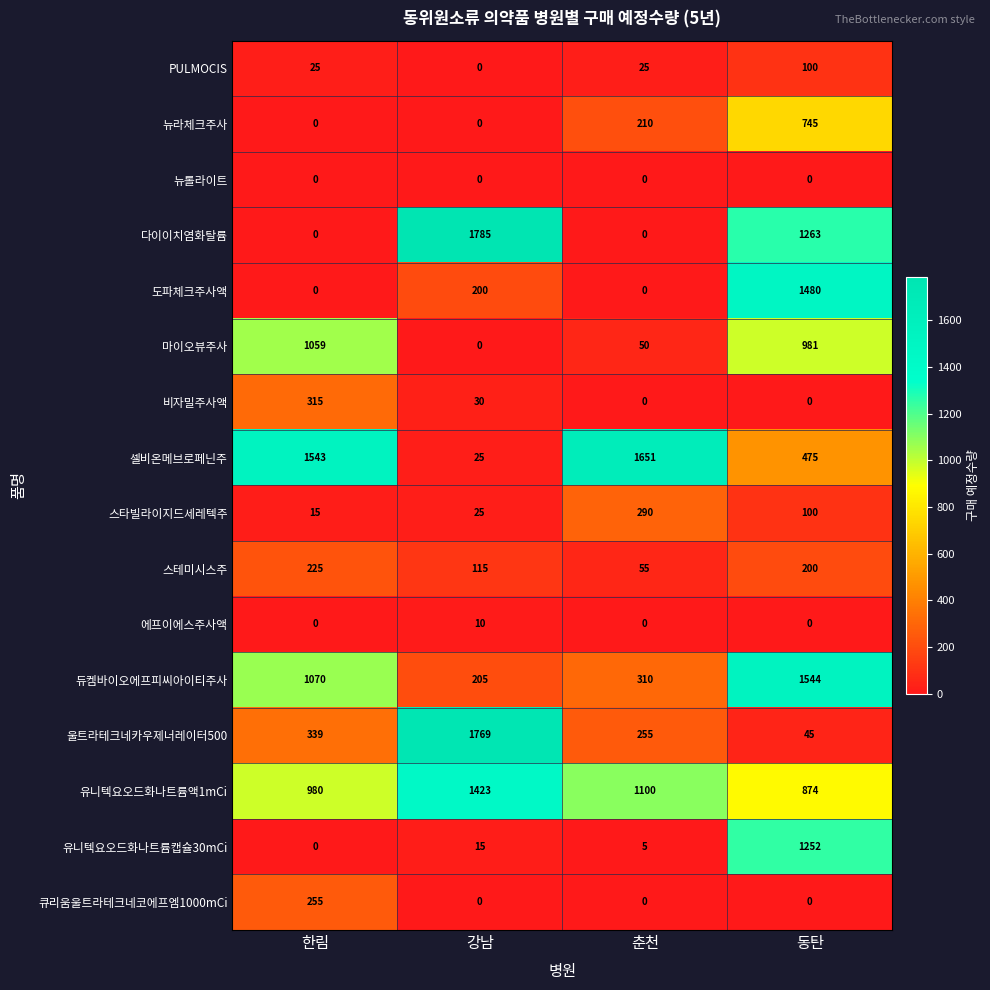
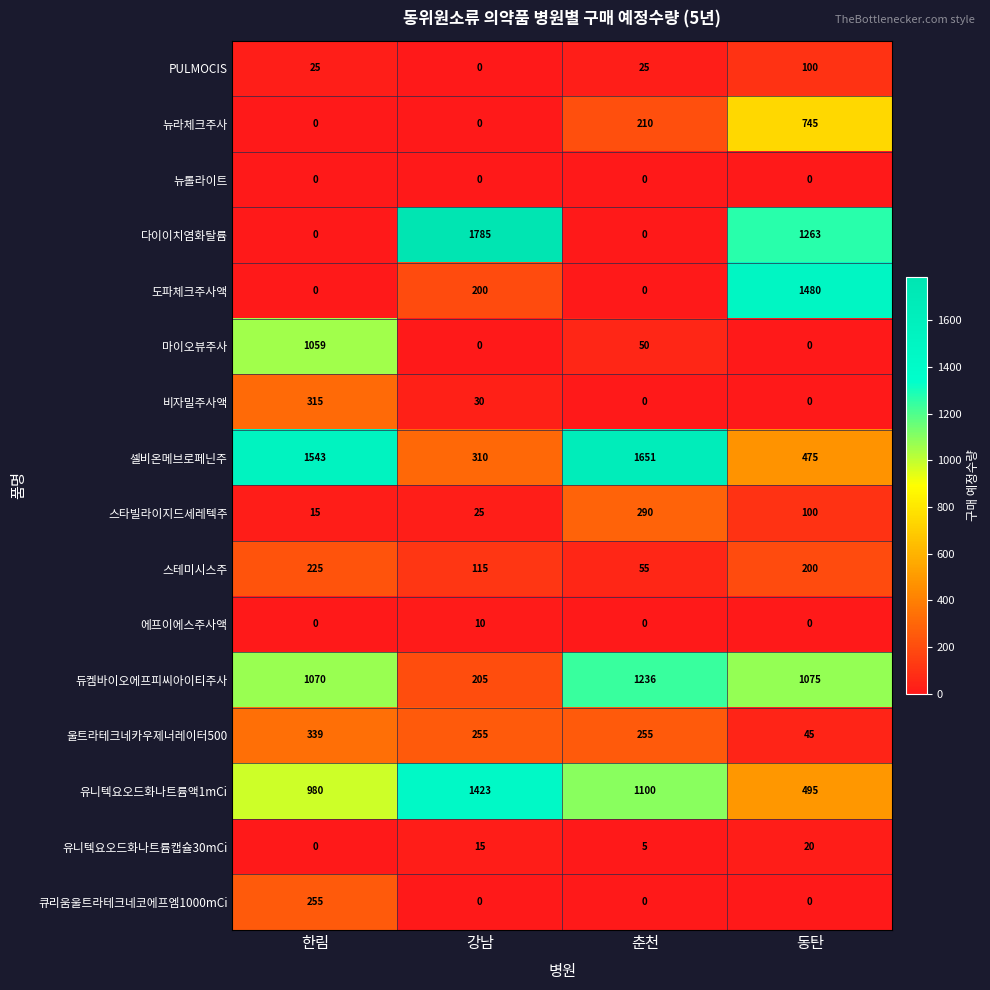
  {
    "PULMOCIS": {
      "한림": 25,
      "강남": 0,
      "춘천": 25,
      "동탄": 100
    },
    "뉴라체크주사": {
      "한림": 0,
      "강남": 0,
      "춘천": 210,
      "동탄": 745
    },
    "뉴롤라이트": {
      "한림": 0,
      "강남": 0,
      "춘천": 0,
      "동탄": 0
    },
    "다이이치염화탈륨": {
      "한림": 0,
      "강남": 1785,
      "춘천": 0,
      "동탄": 1263
    },
    "도파체크주사액": {
      "한림": 0,
      "강남": 200,
      "춘천": 0,
      "동탄": 1480
    },
    "마이오뷰주사": {
      "한림": 1059,
      "강남": 0,
      "춘천": 50,
-     "동탄": 981
+     "동탄": 0
    },
    "비자밀주사액": {
      "한림": 315,
      "강남": 30,
      "춘천": 0,
      "동탄": 0
    },
    "셀비온메브로페닌주": {
      "한림": 1543,
-     "강남": 25,
+     "강남": 310,
      "춘천": 1651,
      "동탄": 475
    },
    "스타빌라이지드세레텍주": {
      "한림": 15,
      "강남": 25,
      "춘천": 290,
      "동탄": 100
    },
    "스테미시스주": {
      "한림": 225,
      "강남": 115,
      "춘천": 55,
      "동탄": 200
    },
    "에프이에스주사액": {
      "한림": 0,
      "강남": 10,
      "춘천": 0,
      "동탄": 0
    },
    "듀켐바이오에프피씨아이티주사": {
      "한림": 1070,
      "강남": 205,
-     "춘천": 310,
-     "동탄": 1544
+     "춘천": 1236,
+     "동탄": 1075
    },
    "울트라테크네카우제너레이터500": {
      "한림": 339,
-     "강남": 1769,
+     "강남": 255,
      "춘천": 255,
      "동탄": 45
    },
    "유니텍요오드화나트륨액1mCi": {
      "한림": 980,
      "강남": 1423,
      "춘천": 1100,
-     "동탄": 874
+     "동탄": 495
    },
    "유니텍요오드화나트륨캡슐30mCi": {
      "한림": 0,
      "강남": 15,
      "춘천": 5,
-     "동탄": 1252
+     "동탄": 20
    },
    "큐리움울트라테크네코에프엠1000mCi": {
      "한림": 255,
      "강남": 0,
      "춘천": 0,
      "동탄": 0
    }
  }
